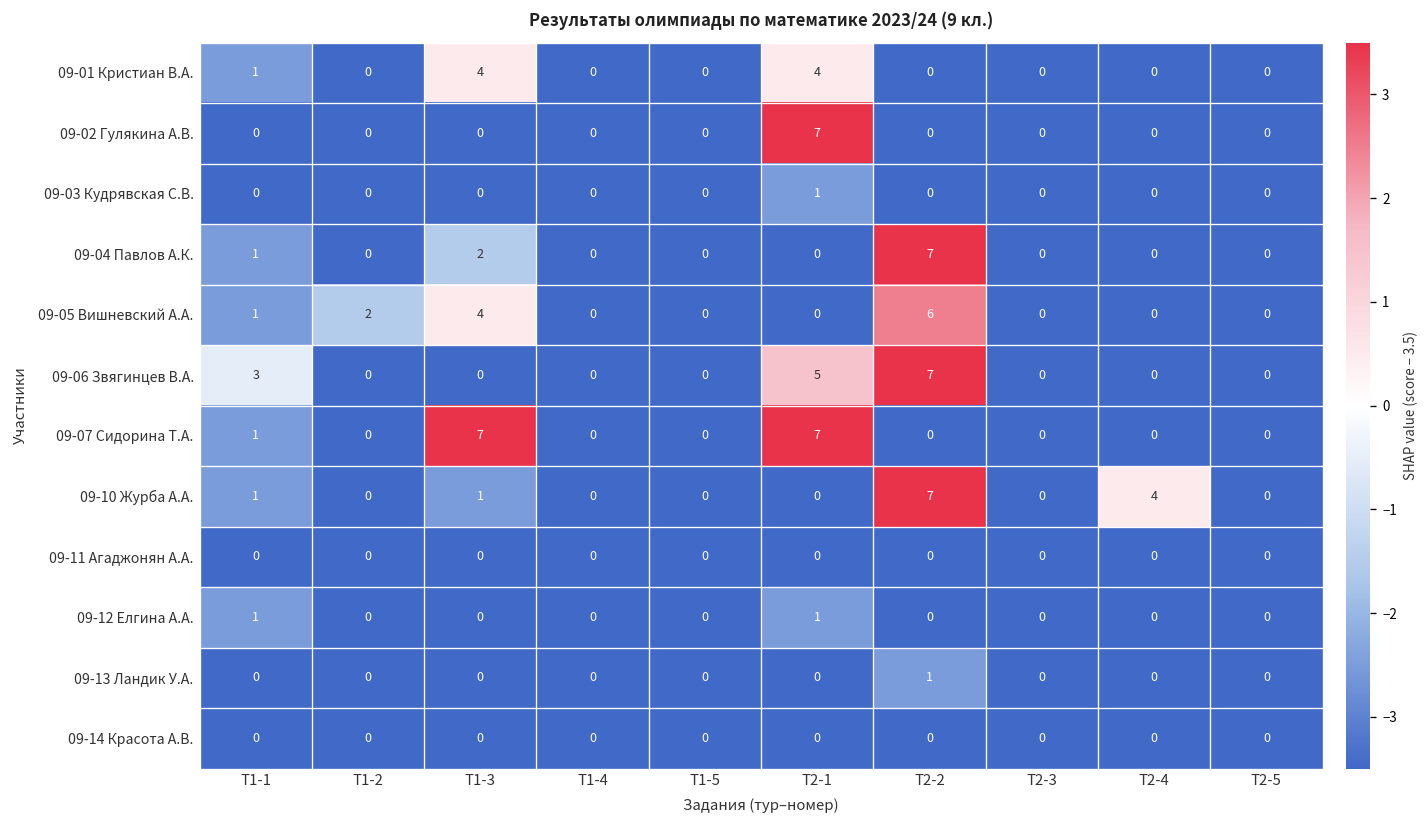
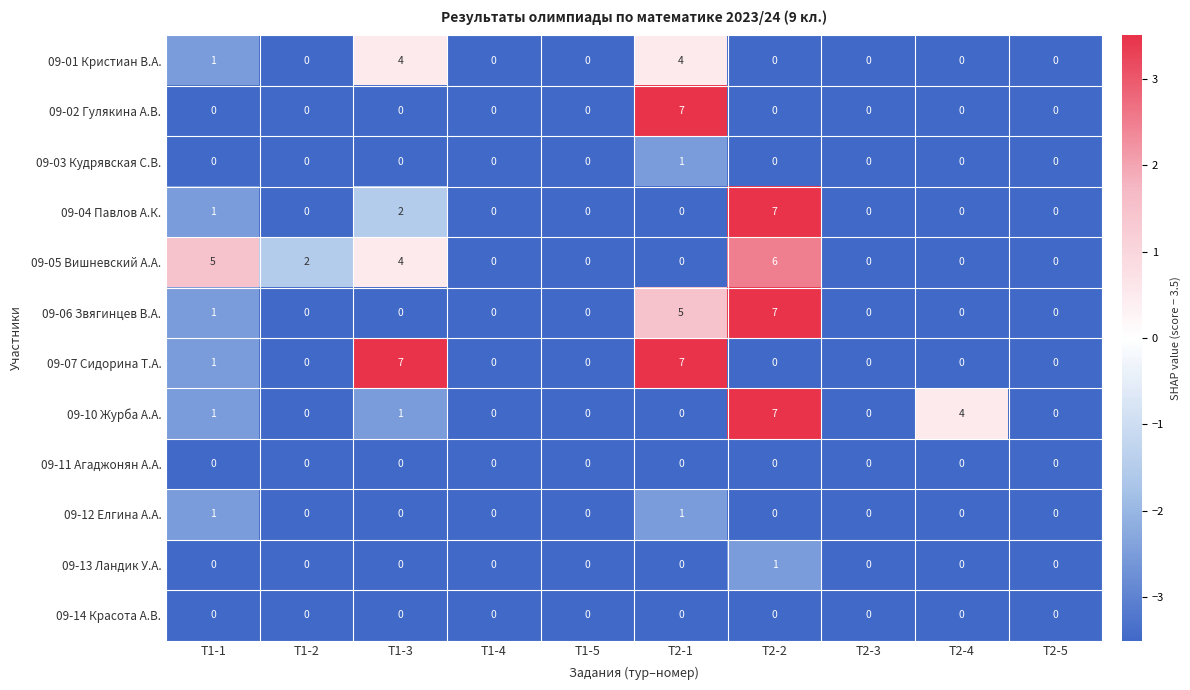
  {
    "09-01 Кристиан В.А.": {
      "T1-1": 1,
      "T1-2": 0,
      "T1-3": 4,
      "T1-4": 0,
      "T1-5": 0,
      "T2-1": 4,
      "T2-2": 0,
      "T2-3": 0,
      "T2-4": 0,
      "T2-5": 0
    },
    "09-02 Гулякина А.В.": {
      "T1-1": 0,
      "T1-2": 0,
      "T1-3": 0,
      "T1-4": 0,
      "T1-5": 0,
      "T2-1": 7,
      "T2-2": 0,
      "T2-3": 0,
      "T2-4": 0,
      "T2-5": 0
    },
    "09-03 Кудрявская С.В.": {
      "T1-1": 0,
      "T1-2": 0,
      "T1-3": 0,
      "T1-4": 0,
      "T1-5": 0,
      "T2-1": 1,
      "T2-2": 0,
      "T2-3": 0,
      "T2-4": 0,
      "T2-5": 0
    },
    "09-04 Павлов А.К.": {
      "T1-1": 1,
      "T1-2": 0,
      "T1-3": 2,
      "T1-4": 0,
      "T1-5": 0,
      "T2-1": 0,
      "T2-2": 7,
      "T2-3": 0,
      "T2-4": 0,
      "T2-5": 0
    },
    "09-05 Вишневский А.А.": {
-     "T1-1": 1,
+     "T1-1": 5,
      "T1-2": 2,
      "T1-3": 4,
      "T1-4": 0,
      "T1-5": 0,
      "T2-1": 0,
      "T2-2": 6,
      "T2-3": 0,
      "T2-4": 0,
      "T2-5": 0
    },
    "09-06 Звягинцев В.А.": {
-     "T1-1": 3,
+     "T1-1": 1,
      "T1-2": 0,
      "T1-3": 0,
      "T1-4": 0,
      "T1-5": 0,
      "T2-1": 5,
      "T2-2": 7,
      "T2-3": 0,
      "T2-4": 0,
      "T2-5": 0
    },
    "09-07 Сидорина Т.А.": {
      "T1-1": 1,
      "T1-2": 0,
      "T1-3": 7,
      "T1-4": 0,
      "T1-5": 0,
      "T2-1": 7,
      "T2-2": 0,
      "T2-3": 0,
      "T2-4": 0,
      "T2-5": 0
    },
    "09-10 Журба А.А.": {
      "T1-1": 1,
      "T1-2": 0,
      "T1-3": 1,
      "T1-4": 0,
      "T1-5": 0,
      "T2-1": 0,
      "T2-2": 7,
      "T2-3": 0,
      "T2-4": 4,
      "T2-5": 0
    },
    "09-11 Агаджонян А.А.": {
      "T1-1": 0,
      "T1-2": 0,
      "T1-3": 0,
      "T1-4": 0,
      "T1-5": 0,
      "T2-1": 0,
      "T2-2": 0,
      "T2-3": 0,
      "T2-4": 0,
      "T2-5": 0
    },
    "09-12 Елгина А.А.": {
      "T1-1": 1,
      "T1-2": 0,
      "T1-3": 0,
      "T1-4": 0,
      "T1-5": 0,
      "T2-1": 1,
      "T2-2": 0,
      "T2-3": 0,
      "T2-4": 0,
      "T2-5": 0
    },
    "09-13 Ландик У.А.": {
      "T1-1": 0,
      "T1-2": 0,
      "T1-3": 0,
      "T1-4": 0,
      "T1-5": 0,
      "T2-1": 0,
      "T2-2": 1,
      "T2-3": 0,
      "T2-4": 0,
      "T2-5": 0
    },
    "09-14 Красота А.В.": {
      "T1-1": 0,
      "T1-2": 0,
      "T1-3": 0,
      "T1-4": 0,
      "T1-5": 0,
      "T2-1": 0,
      "T2-2": 0,
      "T2-3": 0,
      "T2-4": 0,
      "T2-5": 0
    }
  }
